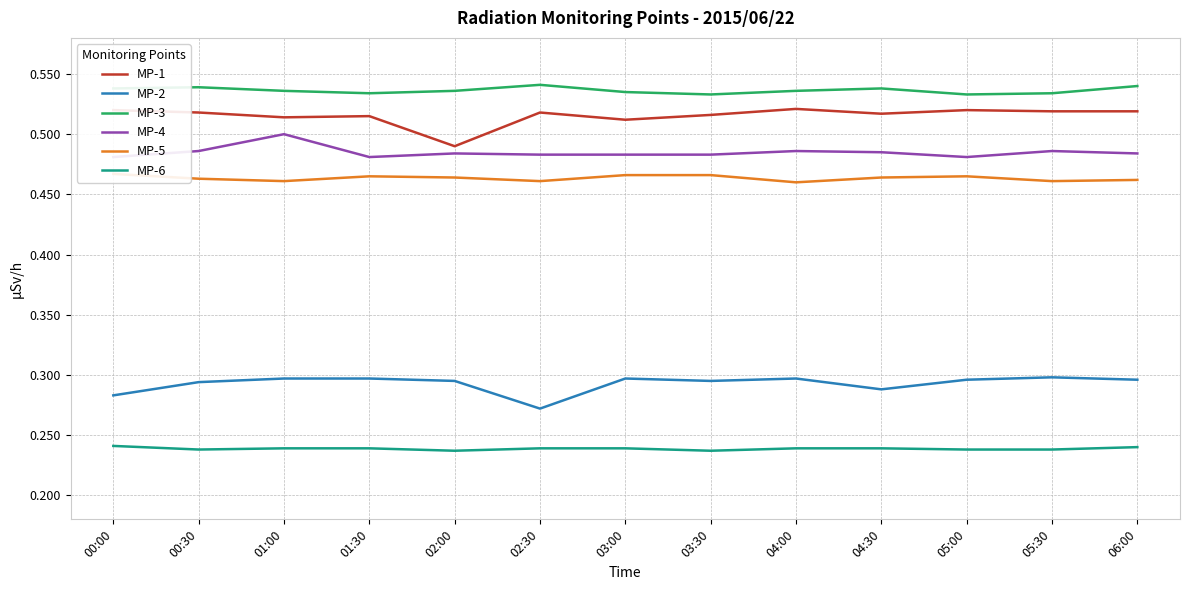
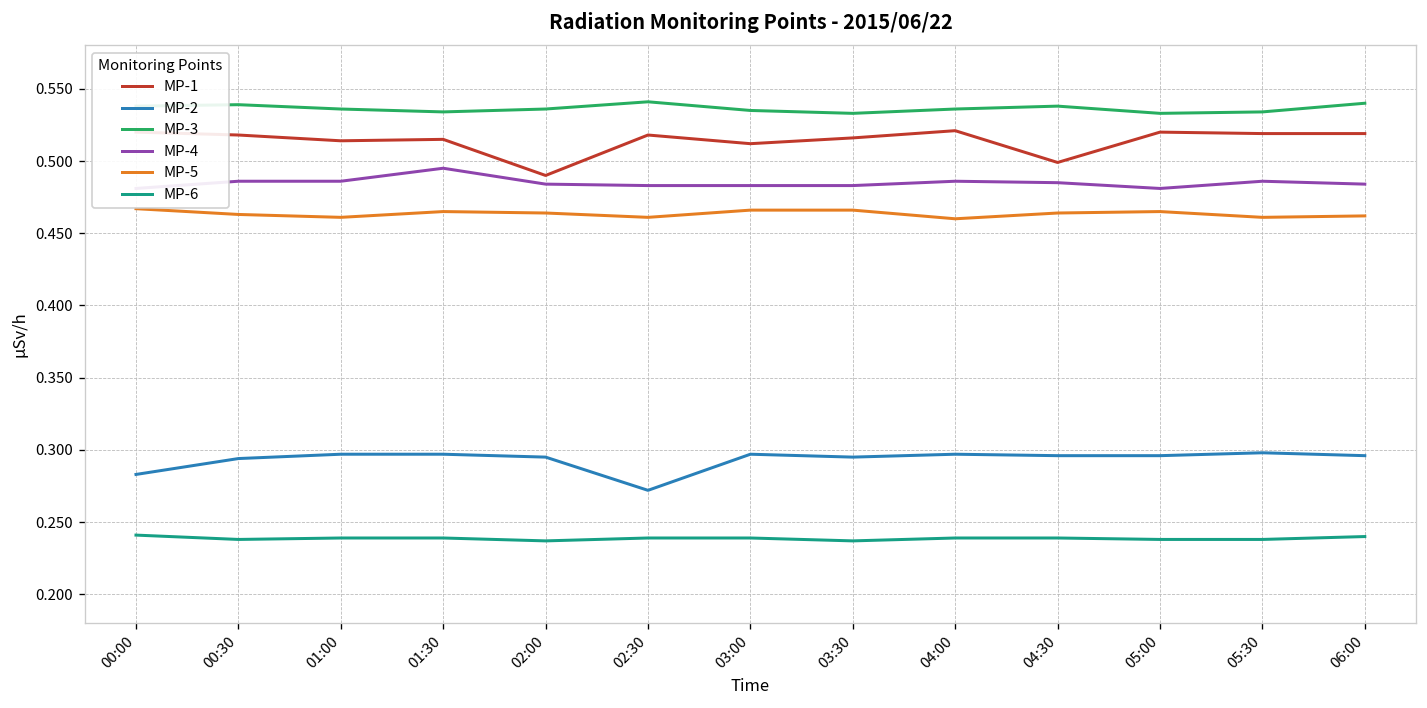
  {
    "MP-1": {
      "00:30": 0.518,
      "01:00": 0.514,
      "01:30": 0.515,
      "02:00": 0.490,
      "02:30": 0.518,
      "03:00": 0.512,
      "03:30": 0.516,
      "04:00": 0.521,
-     "04:30": 0.517,
+     "04:30": 0.499,
      "05:00": 0.520,
      "05:30": 0.519,
      "06:00": 0.519
    },
    "MP-2": {
      "00:00": 0.283,
      "00:30": 0.294,
      "01:00": 0.297,
      "01:30": 0.297,
      "02:00": 0.295,
      "02:30": 0.272,
      "03:00": 0.297,
      "03:30": 0.295,
      "04:00": 0.297,
-     "04:30": 0.288,
+     "04:30": 0.296,
      "05:00": 0.296,
      "05:30": 0.298,
      "06:00": 0.296
    },
    "MP-4": {
      "00:30": 0.486,
-     "01:00": 0.500,
-     "01:30": 0.481,
+     "01:00": 0.486,
+     "01:30": 0.495,
      "02:00": 0.484,
      "02:30": 0.483,
      "03:00": 0.483,
      "03:30": 0.483,
      "04:00": 0.486,
      "04:30": 0.485,
      "05:00": 0.481,
      "05:30": 0.486,
      "06:00": 0.484
    },
    "MP-5": {
      "00:30": 0.463,
      "01:00": 0.461,
      "01:30": 0.465,
      "02:00": 0.464,
      "02:30": 0.461,
      "03:00": 0.466,
      "03:30": 0.466,
      "04:00": 0.460,
      "04:30": 0.464,
      "05:00": 0.465,
      "05:30": 0.461,
      "06:00": 0.462
    }
  }
